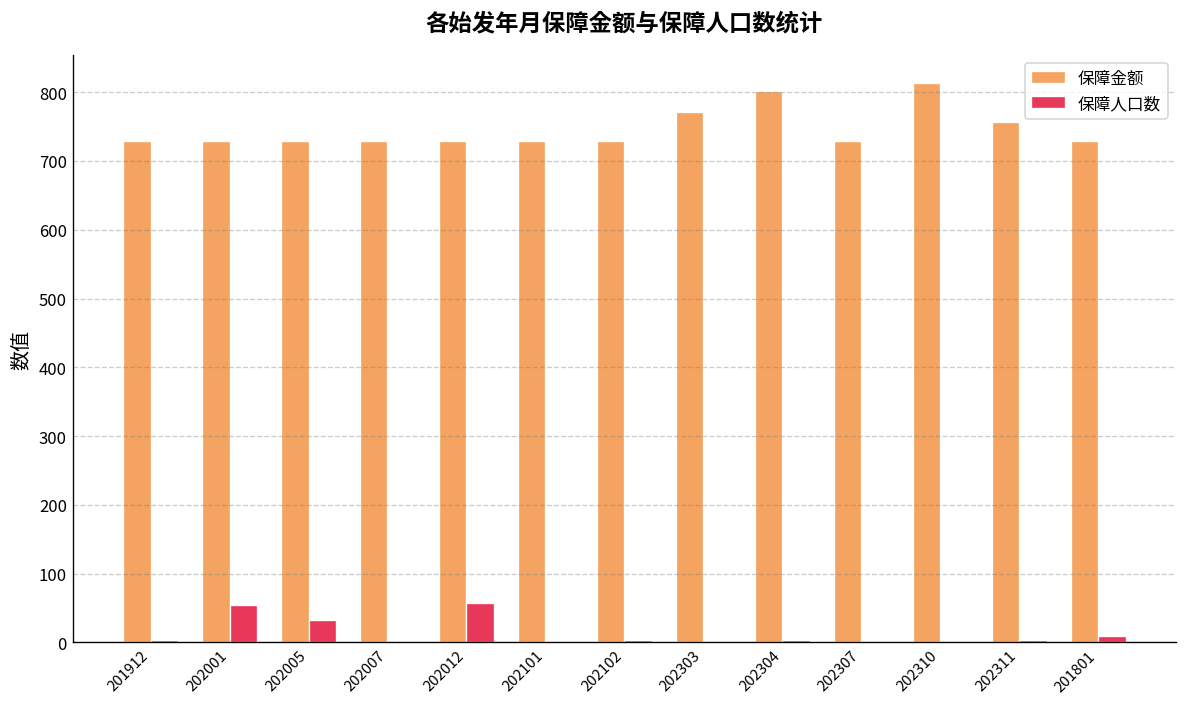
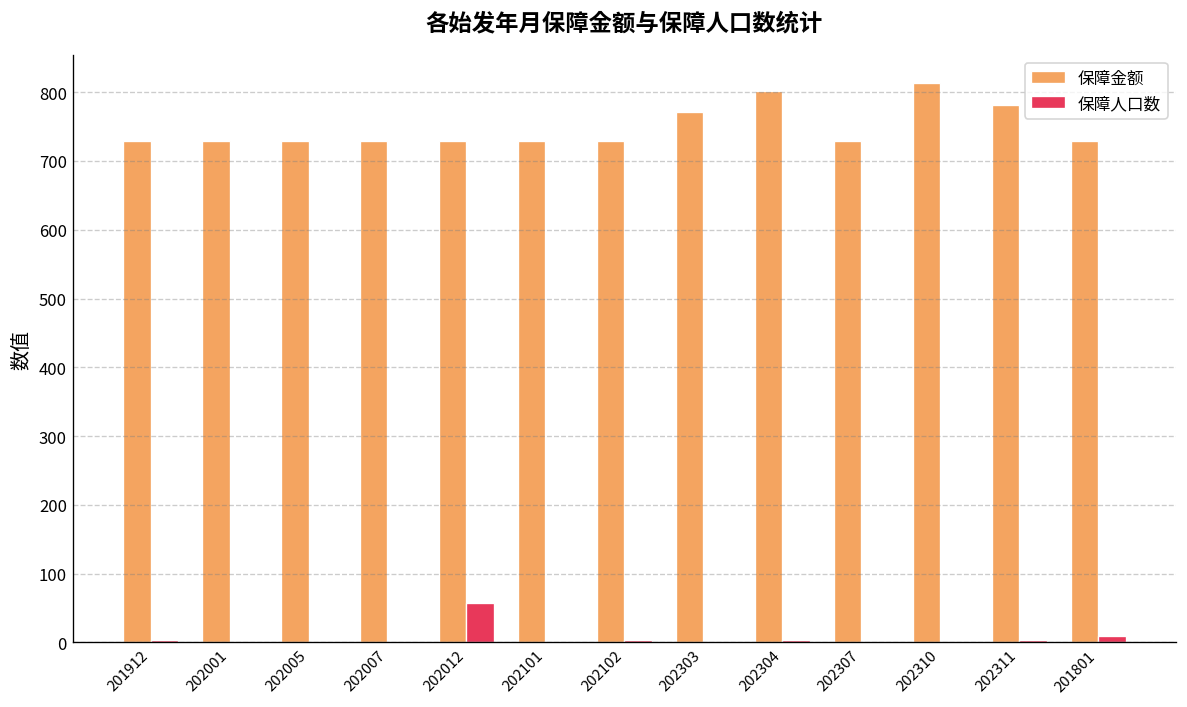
  {
    "保障金额": {
      "201912": 730,
      "202001": 730,
      "202005": 730,
      "202007": 730,
      "202012": 730,
      "202101": 730,
      "202102": 730,
      "202303": 770,
      "202304": 800,
      "202307": 730,
      "202310": 810,
-     "202311": 760,
+     "202311": 780,
      "201801": 730
    },
    "保障人口数": {
-     "202001": 50,
-     "202005": 30,
+     "202001": 0,
+     "202005": 0,
      "202012": 60,
      "201801": 10
    }
  }
